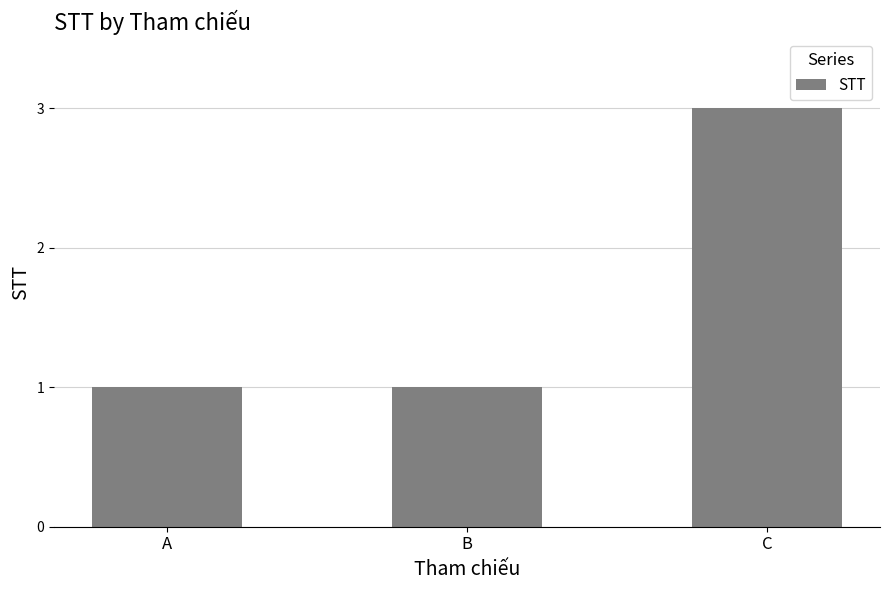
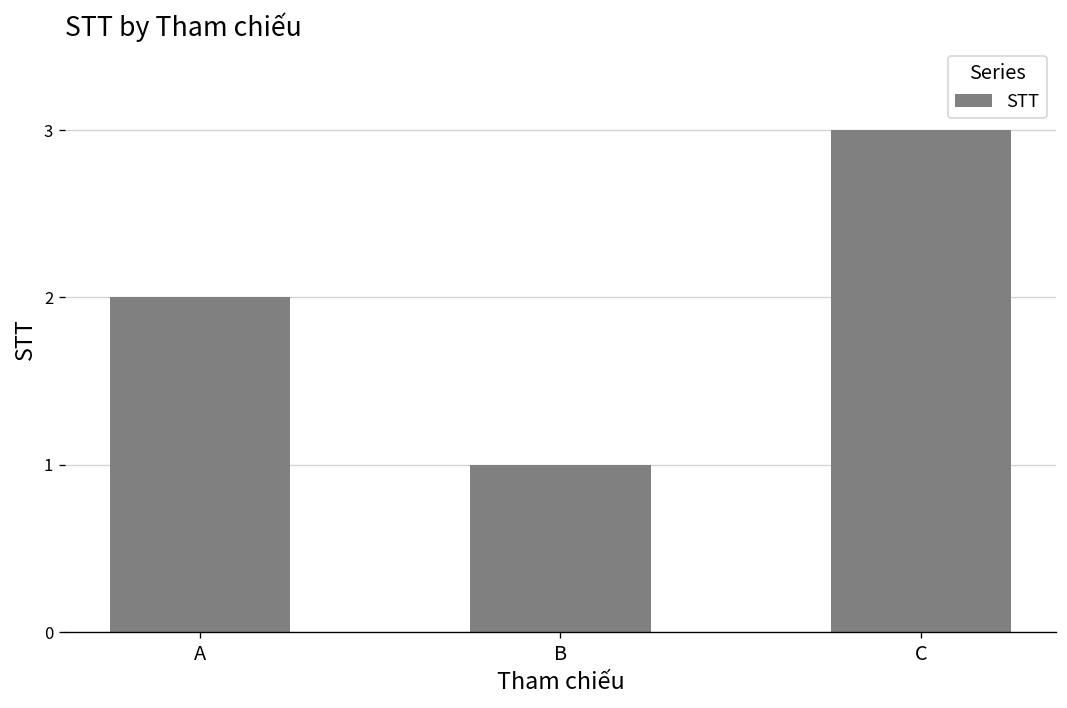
  {
-   "A": 1,
+   "A": 2,
    "B": 1,
    "C": 3
  }
